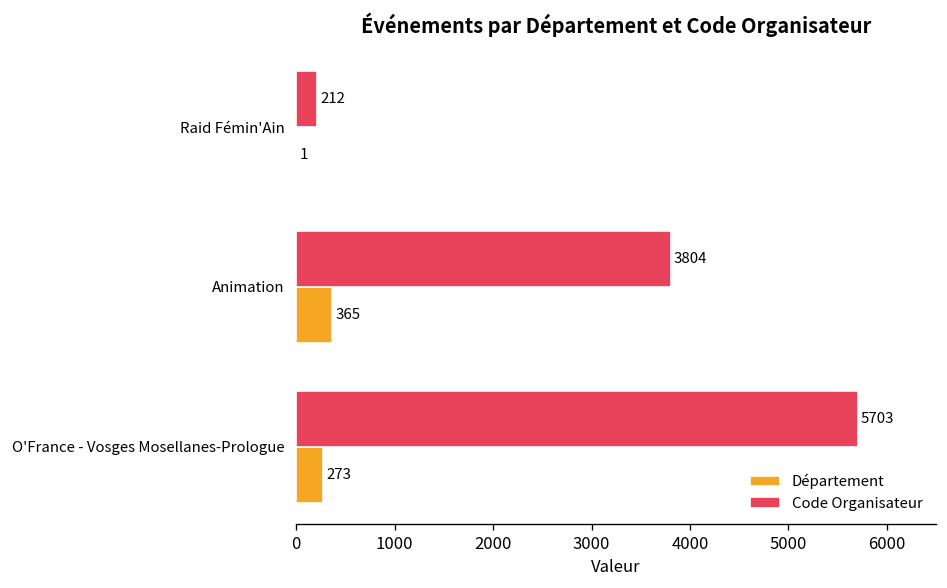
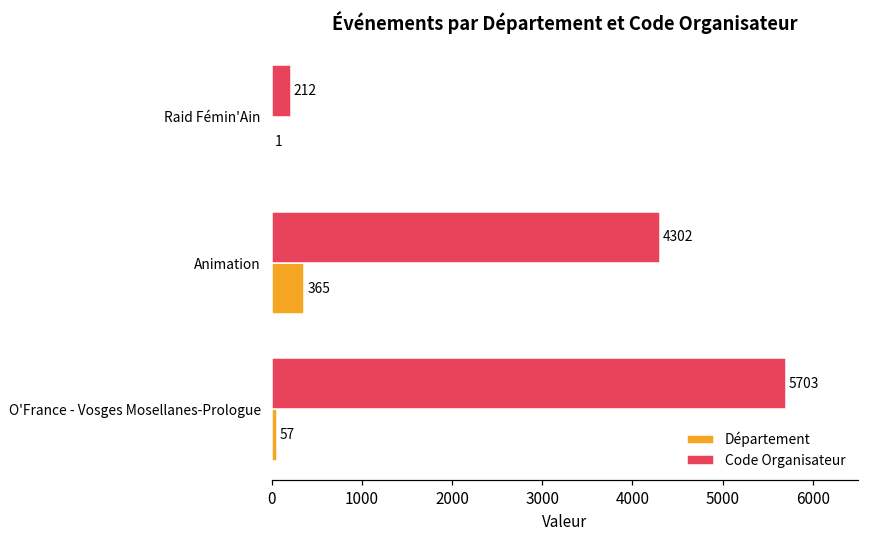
  {
    "Département": {
      "Raid Fémin'Ain": 1,
      "Animation": 365,
-     "O'France - Vosges Mosellanes-Prologue": 273
+     "O'France - Vosges Mosellanes-Prologue": 57
    },
    "Code Organisateur": {
      "Raid Fémin'Ain": 212,
-     "Animation": 3804,
+     "Animation": 4302,
      "O'France - Vosges Mosellanes-Prologue": 5703
    }
  }
